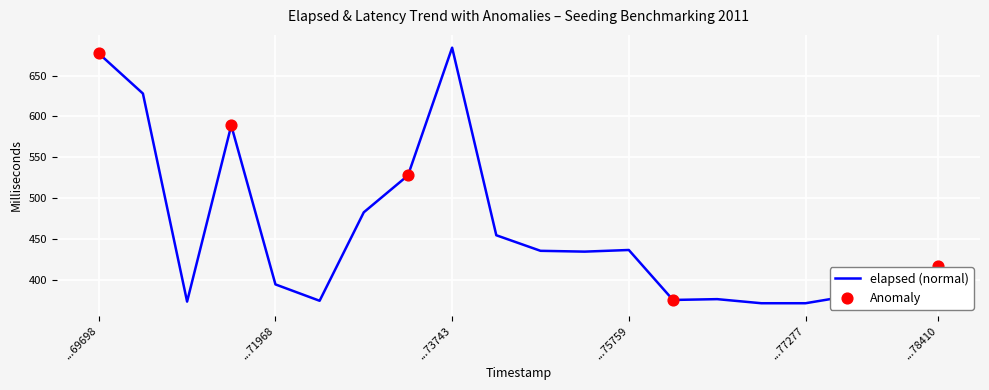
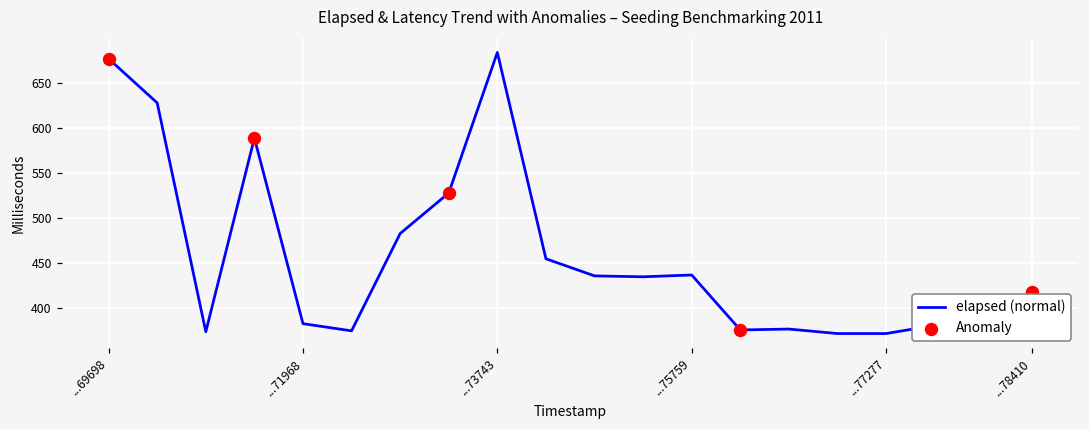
  {
    "elapsed (normal)": {
-     "...71968": 400,
+     "...71968": 380,
      "...73743": 680,
      "...75759": 440,
      "...77277": 370
    }
  }
